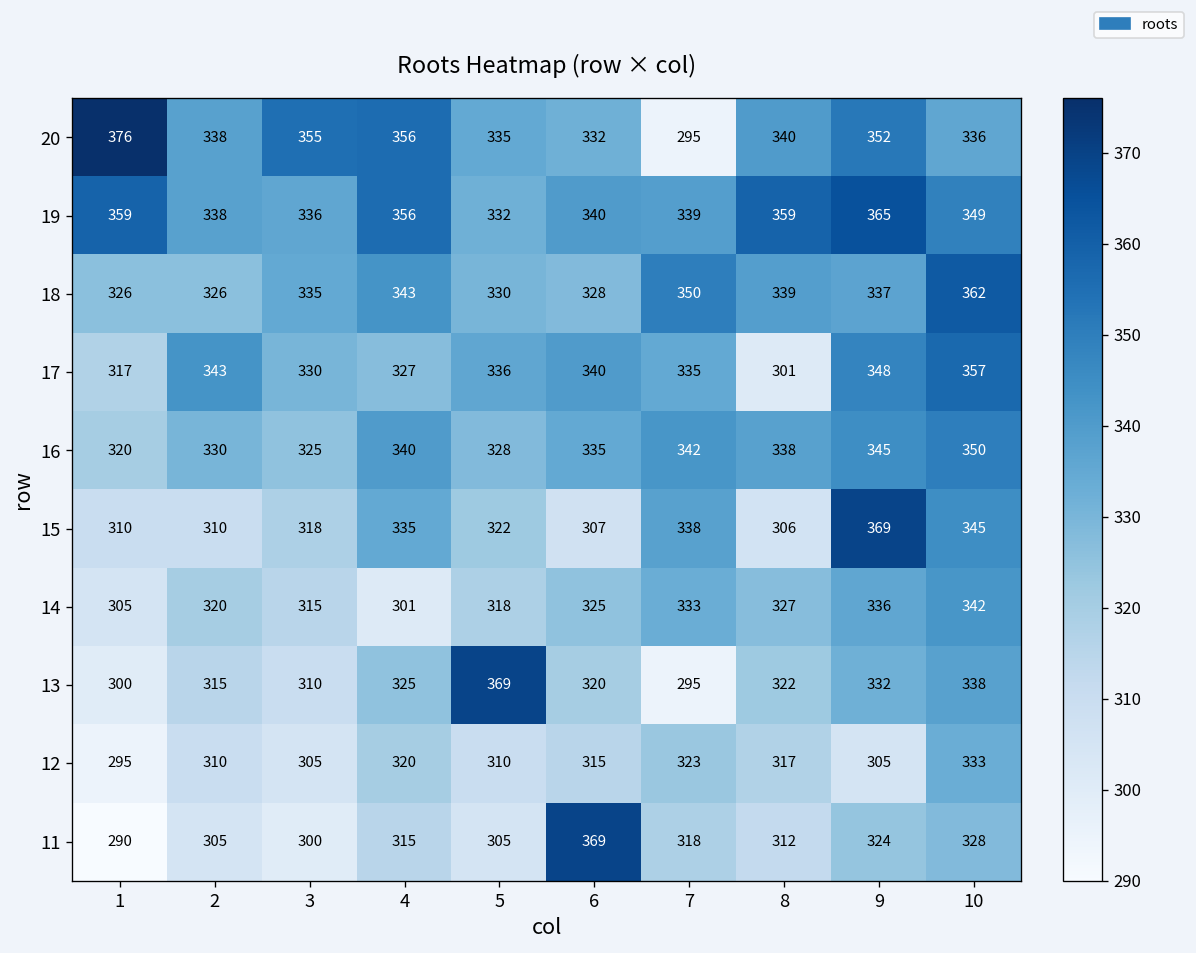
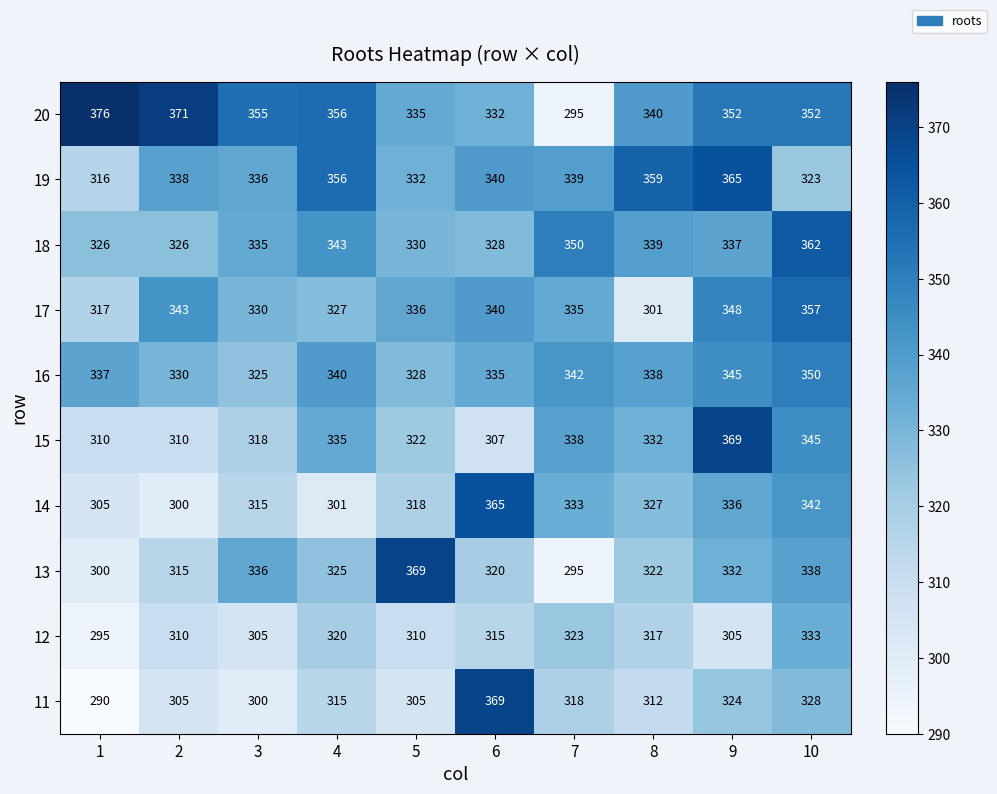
  {
    "20": {
      "1": 376,
-     "2": 338,
+     "2": 371,
      "3": 355,
      "4": 356,
      "5": 335,
      "6": 332,
      "7": 295,
      "8": 340,
      "9": 352,
-     "10": 336
+     "10": 352
    },
    "19": {
-     "1": 359,
+     "1": 316,
      "2": 338,
      "3": 336,
      "4": 356,
      "5": 332,
      "6": 340,
      "7": 339,
      "8": 359,
      "9": 365,
-     "10": 349
+     "10": 323
    },
    "18": {
      "1": 326,
      "2": 326,
      "3": 335,
      "4": 343,
      "5": 330,
      "6": 328,
      "7": 350,
      "8": 339,
      "9": 337,
      "10": 362
    },
    "17": {
      "1": 317,
      "2": 343,
      "3": 330,
      "4": 327,
      "5": 336,
      "6": 340,
      "7": 335,
      "8": 301,
      "9": 348,
      "10": 357
    },
    "16": {
-     "1": 320,
+     "1": 337,
      "2": 330,
      "3": 325,
      "4": 340,
      "5": 328,
      "6": 335,
      "7": 342,
      "8": 338,
      "9": 345,
      "10": 350
    },
    "15": {
      "1": 310,
      "2": 310,
      "3": 318,
      "4": 335,
      "5": 322,
      "6": 307,
      "7": 338,
-     "8": 306,
+     "8": 332,
      "9": 369,
      "10": 345
    },
    "14": {
      "1": 305,
-     "2": 320,
+     "2": 300,
      "3": 315,
      "4": 301,
      "5": 318,
-     "6": 325,
+     "6": 365,
      "7": 333,
      "8": 327,
      "9": 336,
      "10": 342
    },
    "13": {
      "1": 300,
      "2": 315,
-     "3": 310,
+     "3": 336,
      "4": 325,
      "5": 369,
      "6": 320,
      "7": 295,
      "8": 322,
      "9": 332,
      "10": 338
    },
    "12": {
      "1": 295,
      "2": 310,
      "3": 305,
      "4": 320,
      "5": 310,
      "6": 315,
      "7": 323,
      "8": 317,
      "9": 305,
      "10": 333
    },
    "11": {
      "1": 290,
      "2": 305,
      "3": 300,
      "4": 315,
      "5": 305,
      "6": 369,
      "7": 318,
      "8": 312,
      "9": 324,
      "10": 328
    }
  }
